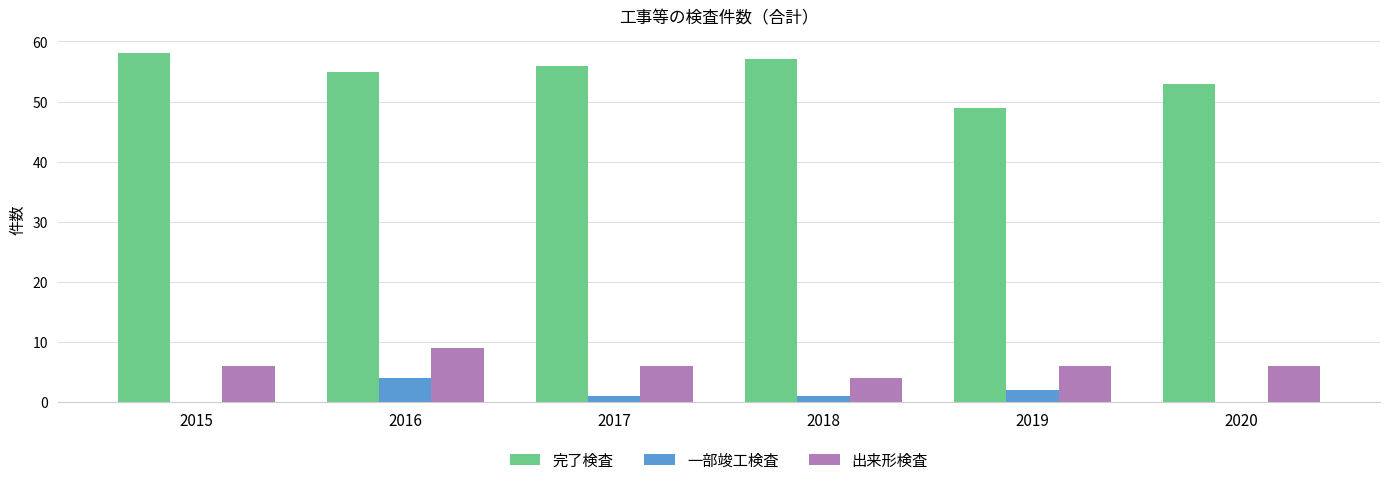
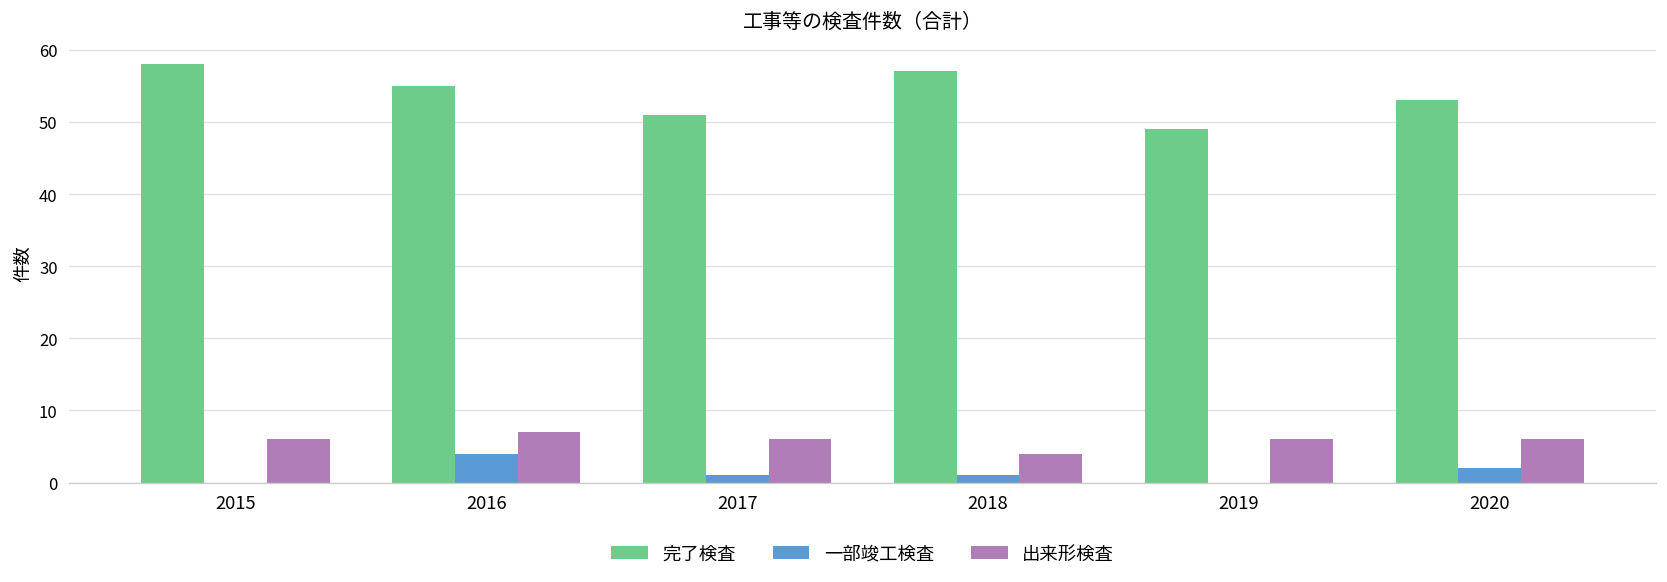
  {
    "完了検査": {
      "2015": 58,
      "2016": 55,
-     "2017": 56,
+     "2017": 51,
      "2018": 57,
      "2019": 49,
      "2020": 53
    },
    "一部竣工検査": {
      "2015": 0,
      "2016": 4,
      "2017": 1,
      "2018": 1,
-     "2019": 2,
-     "2020": 0
+     "2019": 0,
+     "2020": 2
    },
    "出来形検査": {
      "2015": 6,
-     "2016": 9,
+     "2016": 7,
      "2017": 6,
      "2018": 4,
      "2019": 6,
      "2020": 6
    }
  }
